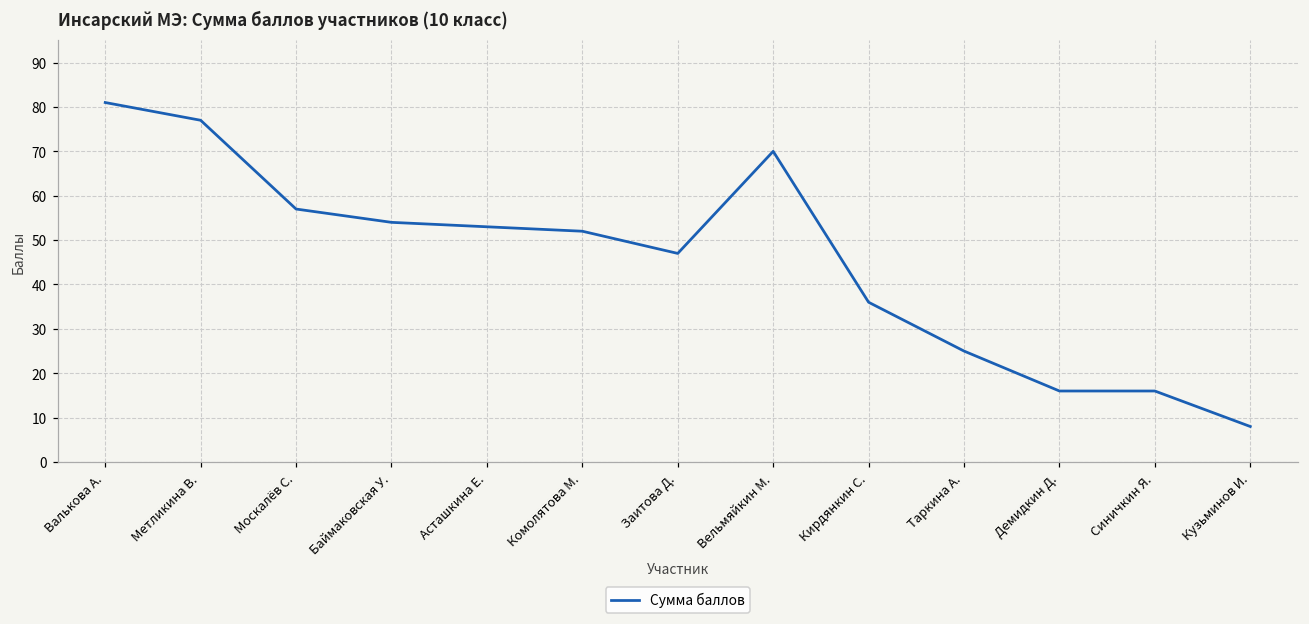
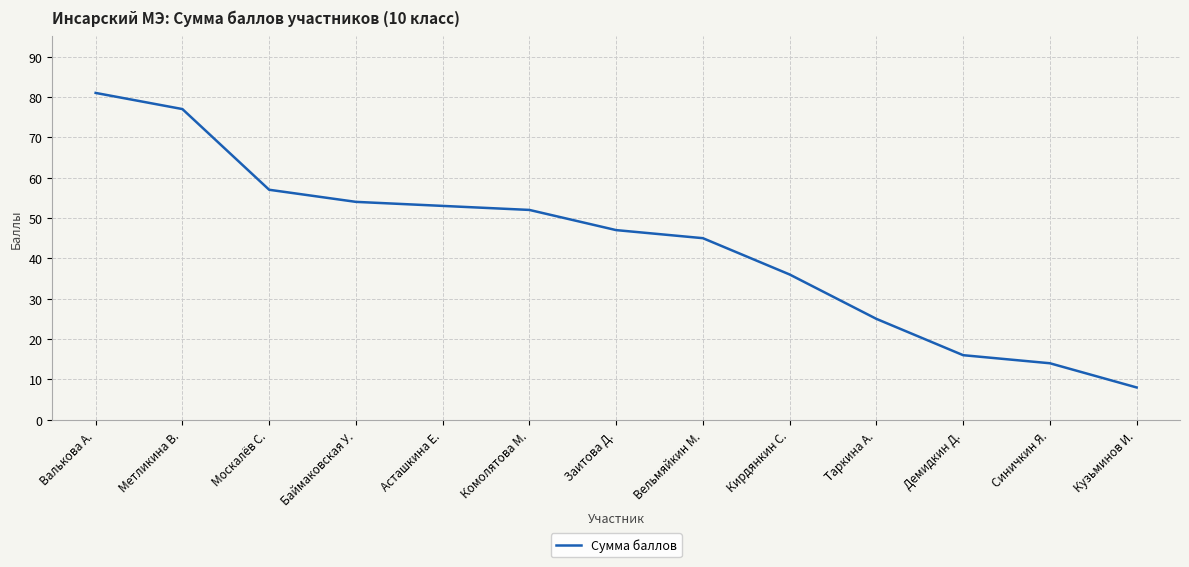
  {
    "Валькова А.": 81,
    "Метликина В.": 77,
    "Москалёв С.": 57,
    "Баймаковская У.": 54,
    "Асташкина Е.": 53,
    "Комолятова М.": 52,
    "Заитова Д.": 47,
-   "Вельмяйкин М.": 70,
+   "Вельмяйкин М.": 45,
    "Кирдянкин С.": 36,
    "Таркина А.": 25,
    "Демидкин Д.": 16,
-   "Синичкин Я.": 16,
+   "Синичкин Я.": 14,
    "Кузьминов И.": 8
  }
